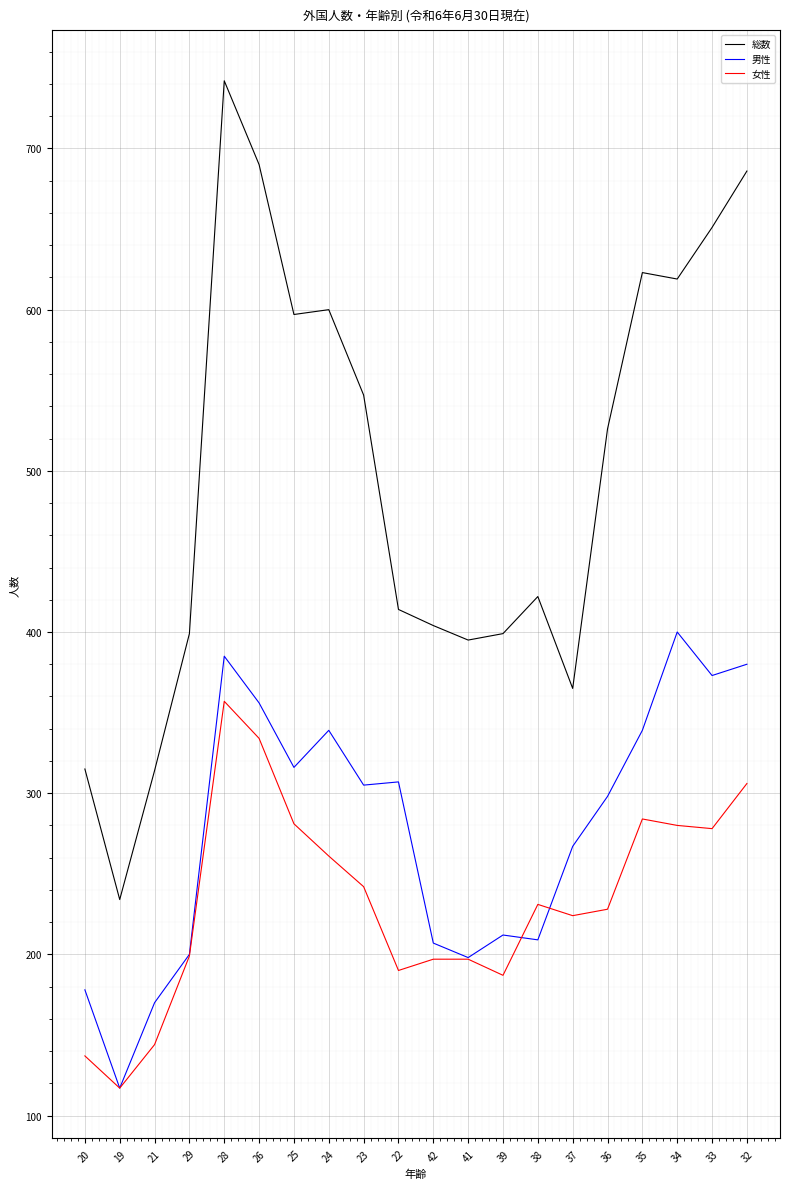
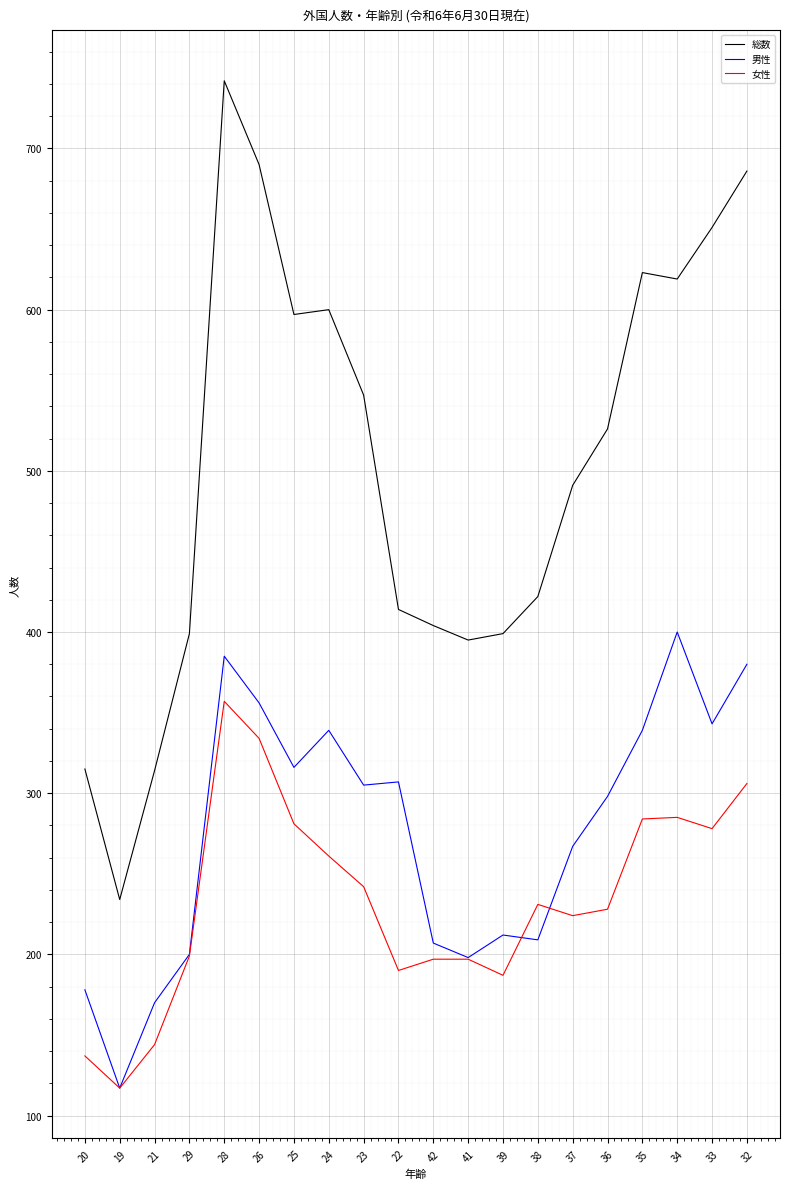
  {
    "総数": {
      "20": 315,
      "19": 234,
      "21": 314,
      "29": 399,
      "28": 742,
      "26": 690,
      "25": 597,
      "24": 600,
      "23": 547,
      "22": 414,
      "42": 404,
      "41": 395,
      "39": 399,
      "38": 422,
-     "37": 365,
+     "37": 491,
      "36": 526,
      "35": 623,
      "34": 619,
      "33": 651,
      "32": 686
    },
    "男性": {
      "20": 178,
      "21": 170,
      "28": 385,
      "26": 356,
      "25": 316,
      "24": 339,
      "23": 305,
      "22": 307,
      "42": 207,
      "39": 212,
      "38": 209,
      "37": 267,
      "36": 298,
      "35": 339,
      "34": 400,
-     "33": 373,
+     "33": 343,
      "32": 380
    },
    "女性": {
      "20": 137,
      "21": 144,
      "28": 357,
      "26": 334,
      "25": 281,
      "24": 261,
      "23": 242,
      "22": 190,
      "42": 197,
      "39": 187,
      "38": 231,
      "37": 224,
      "36": 228,
      "35": 284,
-     "34": 280,
+     "34": 285,
      "33": 278,
      "32": 306
    }
  }
